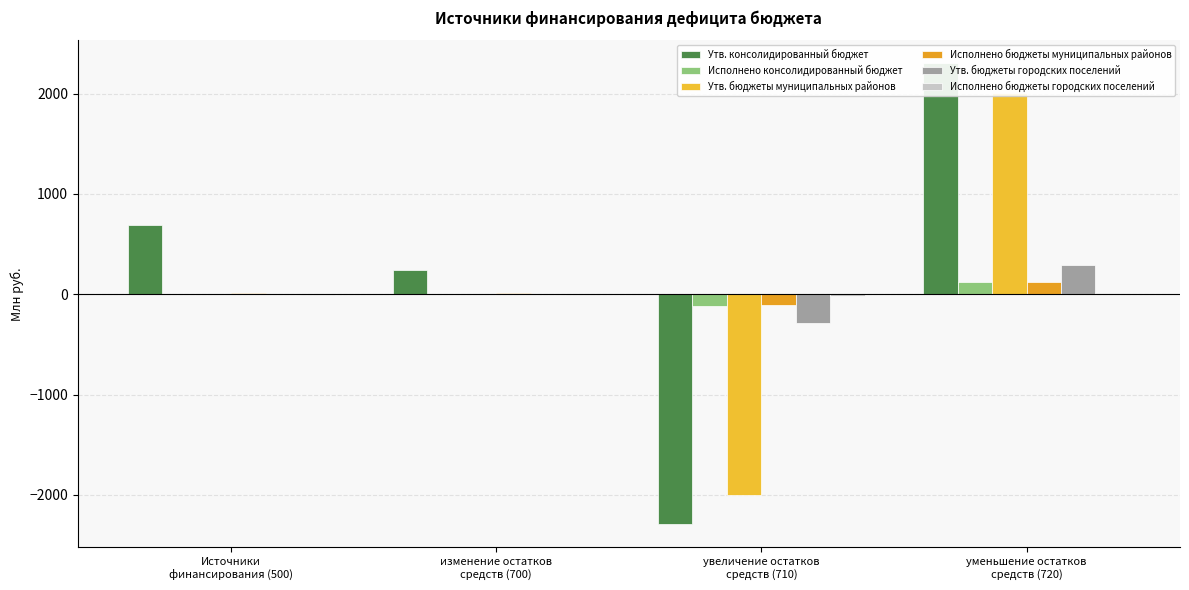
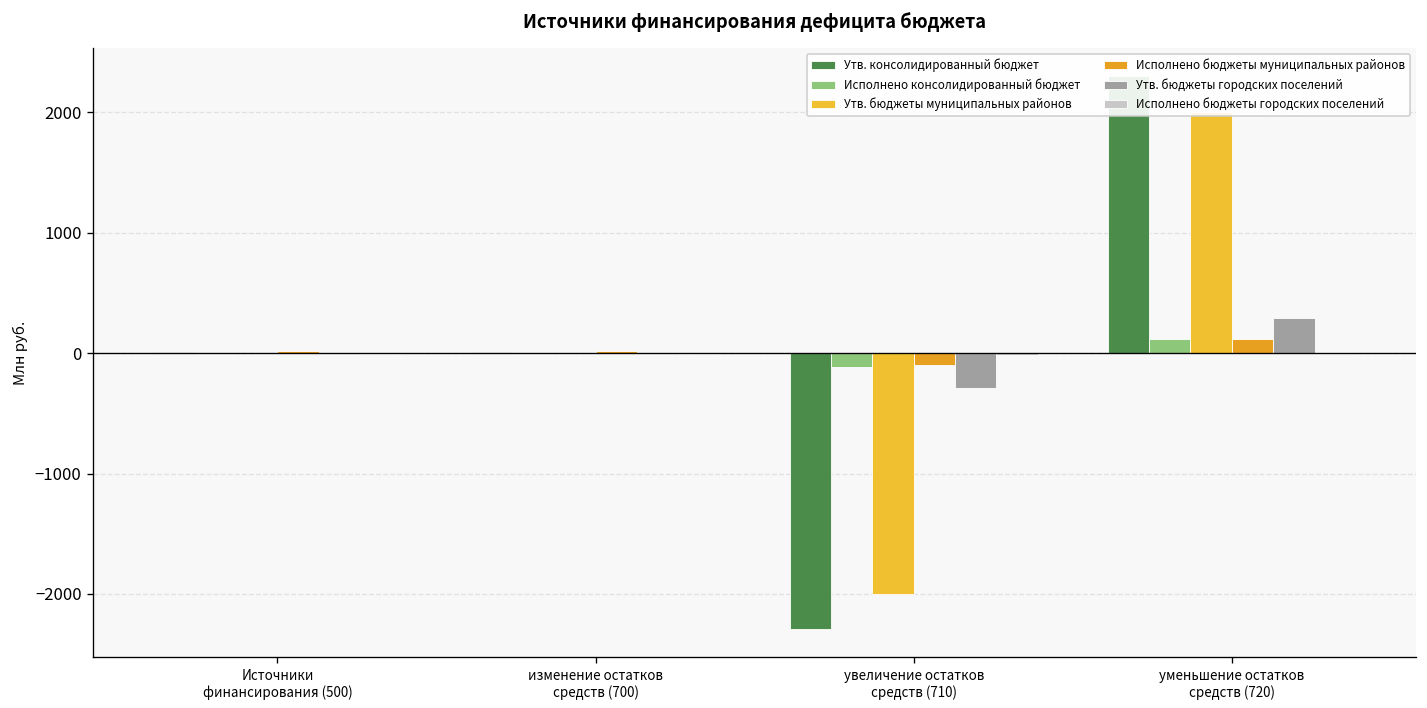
  {
    "Утв. консолидированный бюджет": {
-     "Источники финансирования (500)": 690,
-     "изменение остатков средств (700)": 240,
+     "Источники финансирования (500)": 10,
+     "изменение остатков средств (700)": 10,
      "увеличение остатков средств (710)": -2290
    }
  }
